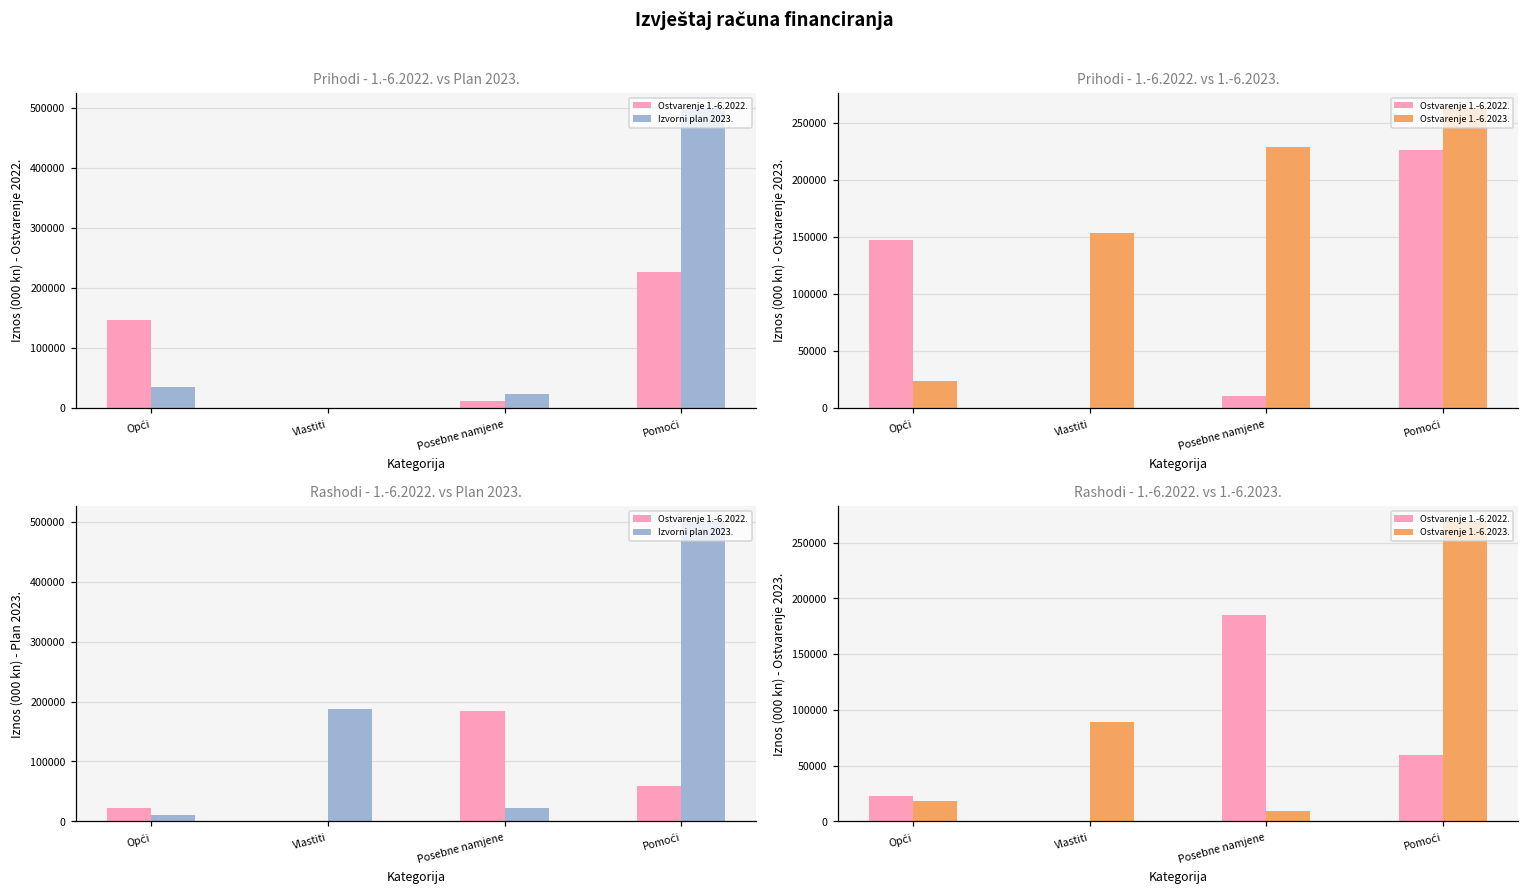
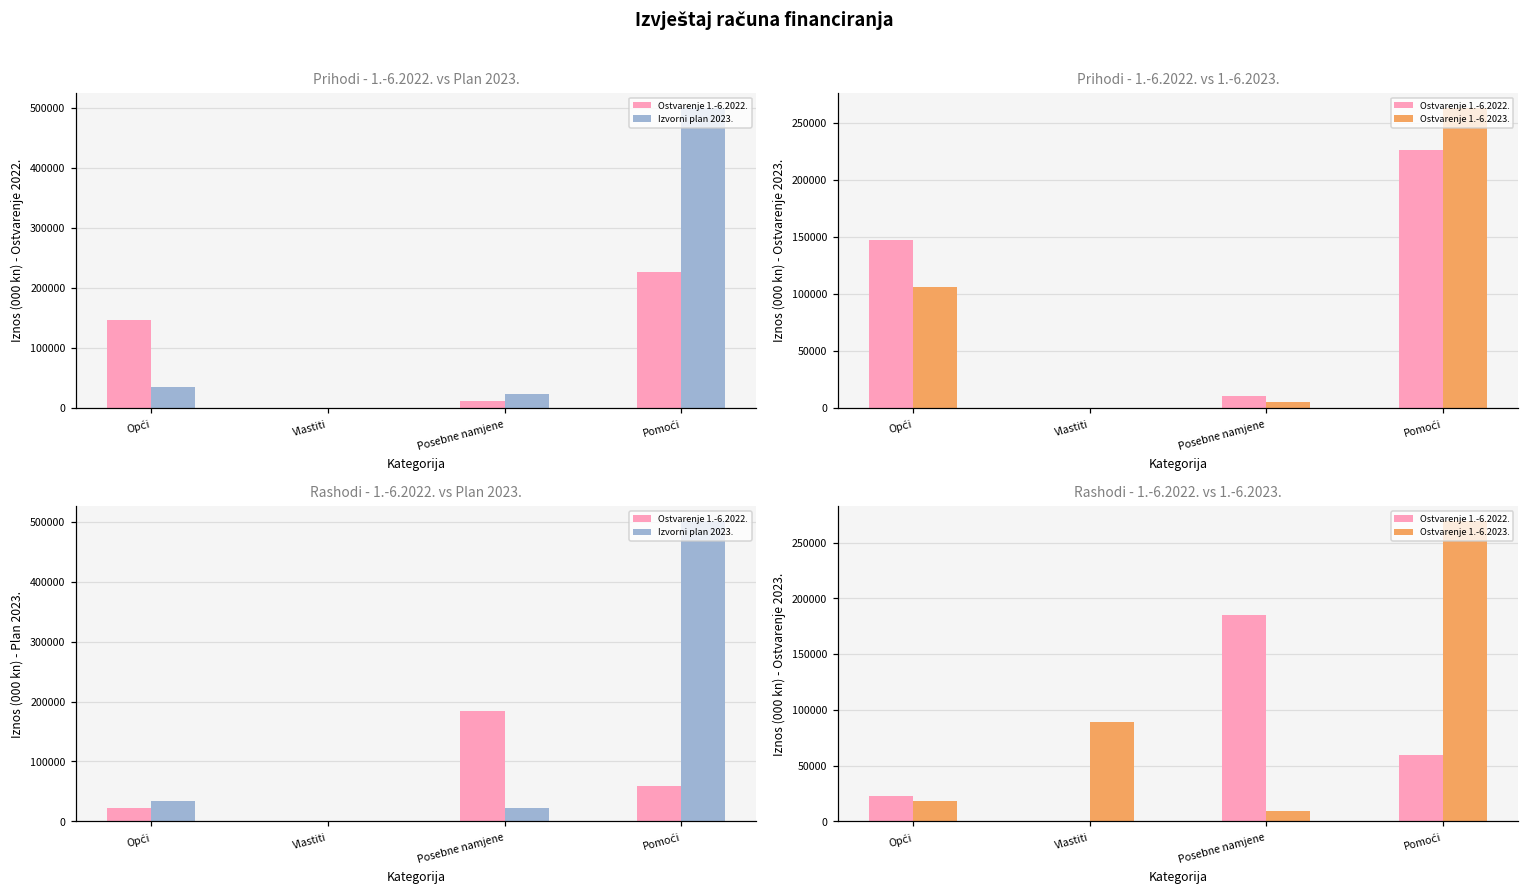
  {
    "Prihodi - 1.-6.2022. vs Plan 2023.": {
      "Ostvarenje 1.-6.2022.": {
        "Opći": 150000,
        "Posebne namjene": 10000,
        "Pomoći": 230000
      },
      "Izvorni plan 2023.": {
        "Opći": 40000,
        "Posebne namjene": 20000
      }
    },
    "Prihodi - 1.-6.2022. vs 1.-6.2023.": {
      "Ostvarenje 1.-6.2022.": {
        "Opći": 147000,
        "Posebne namjene": 11000,
        "Pomoći": 227000
      },
      "Ostvarenje 1.-6.2023.": {
-       "Opći": 24000,
-       "Vlastiti": 154000,
-       "Posebne namjene": 229000
+       "Opći": 106000,
+       "Vlastiti": 0,
+       "Posebne namjene": 6000
      }
    },
    "Rashodi - 1.-6.2022. vs Plan 2023.": {
      "Ostvarenje 1.-6.2022.": {
        "Opći": 20000,
        "Posebne namjene": 180000,
        "Pomoći": 60000
      },
      "Izvorni plan 2023.": {
-       "Opći": 10000,
-       "Vlastiti": 190000,
+       "Opći": 30000,
+       "Vlastiti": 0,
        "Posebne namjene": 20000
      }
    },
    "Rashodi - 1.-6.2022. vs 1.-6.2023.": {
      "Ostvarenje 1.-6.2022.": {
        "Opći": 22000,
        "Posebne namjene": 185000,
        "Pomoći": 60000
      },
      "Ostvarenje 1.-6.2023.": {
        "Opći": 18000,
        "Vlastiti": 89000,
        "Posebne namjene": 10000
      }
    }
  }
